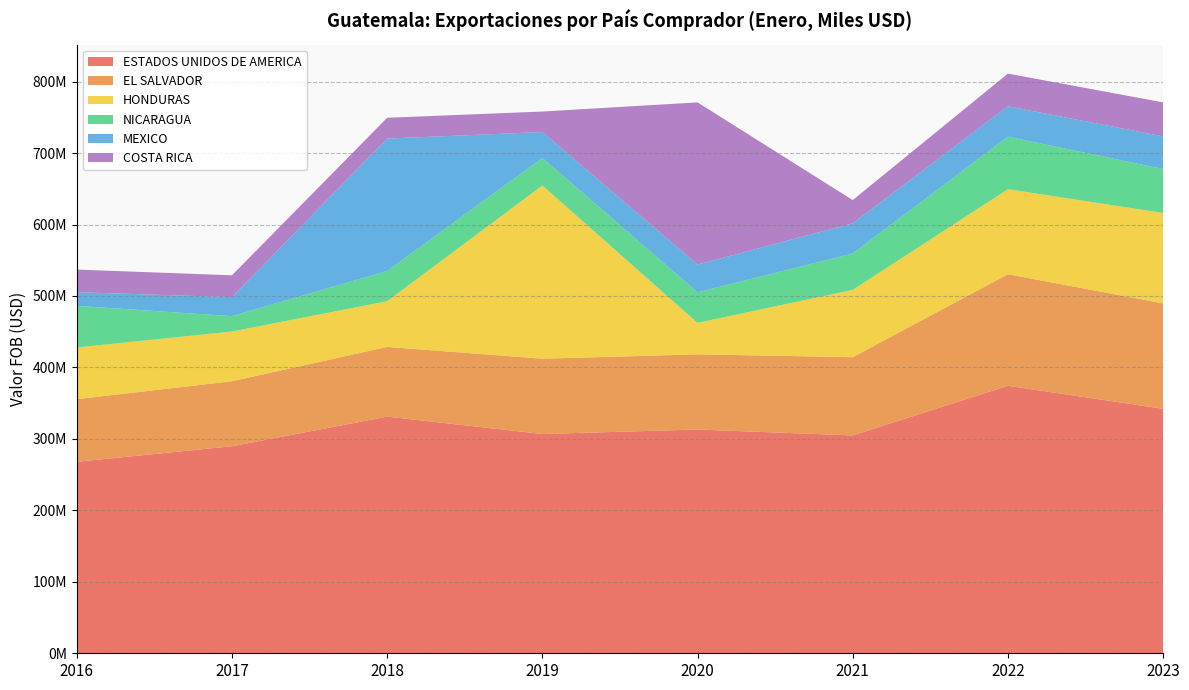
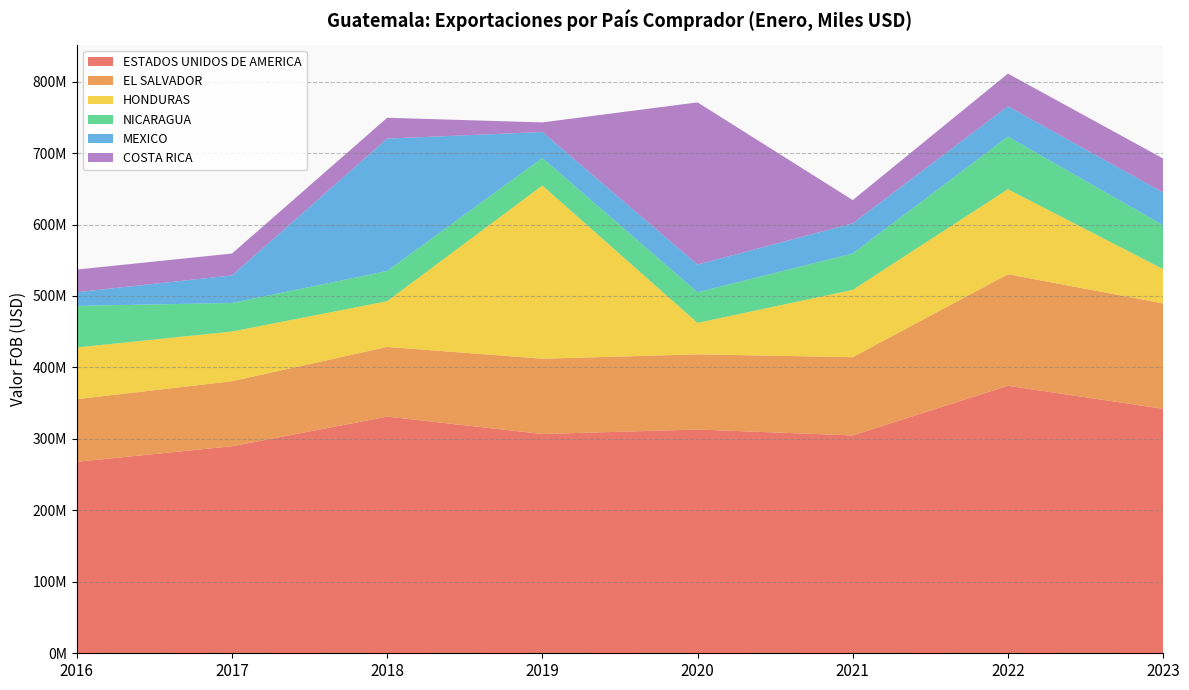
  {
    "HONDURAS": {
      "2016": 70000000,
      "2017": 70000000,
      "2018": 60000000,
      "2019": 240000000,
      "2020": 40000000,
      "2021": 90000000,
      "2022": 120000000,
-     "2023": 130000000
+     "2023": 50000000
    },
    "NICARAGUA": {
      "2016": 60000000,
-     "2017": 20000000,
+     "2017": 40000000,
      "2018": 40000000,
      "2019": 40000000,
      "2020": 40000000,
      "2021": 50000000,
      "2022": 70000000,
      "2023": 60000000
    },
    "MEXICO": {
      "2016": 20000000,
-     "2017": 30000000,
+     "2017": 40000000,
      "2018": 190000000,
      "2019": 40000000,
      "2020": 40000000,
      "2021": 40000000,
      "2022": 40000000,
      "2023": 50000000
    },
    "COSTA RICA": {
      "2016": 30000000,
      "2017": 30000000,
      "2018": 30000000,
-     "2019": 30000000,
+     "2019": 10000000,
      "2020": 230000000,
      "2021": 30000000,
      "2022": 50000000,
      "2023": 50000000
    }
  }
